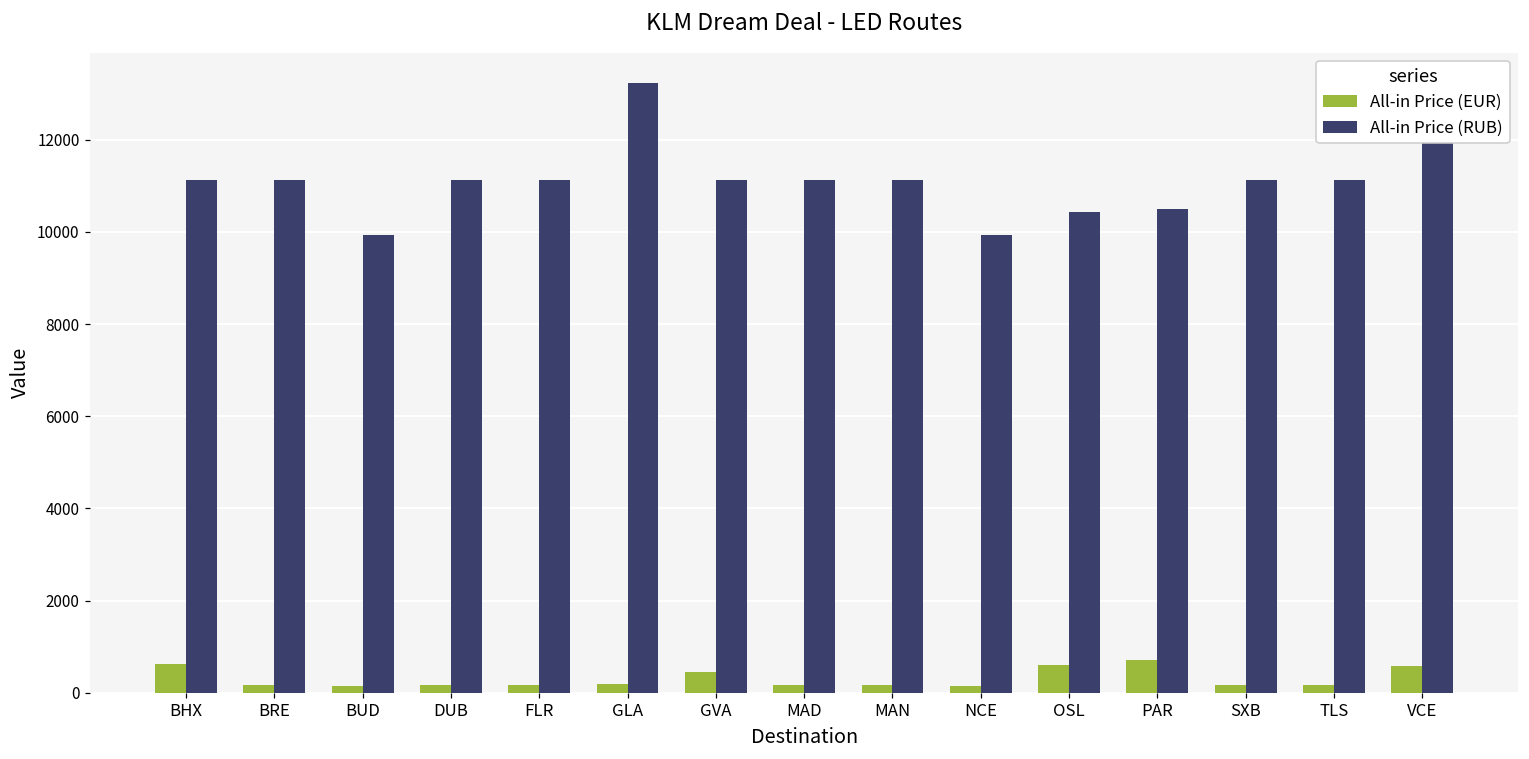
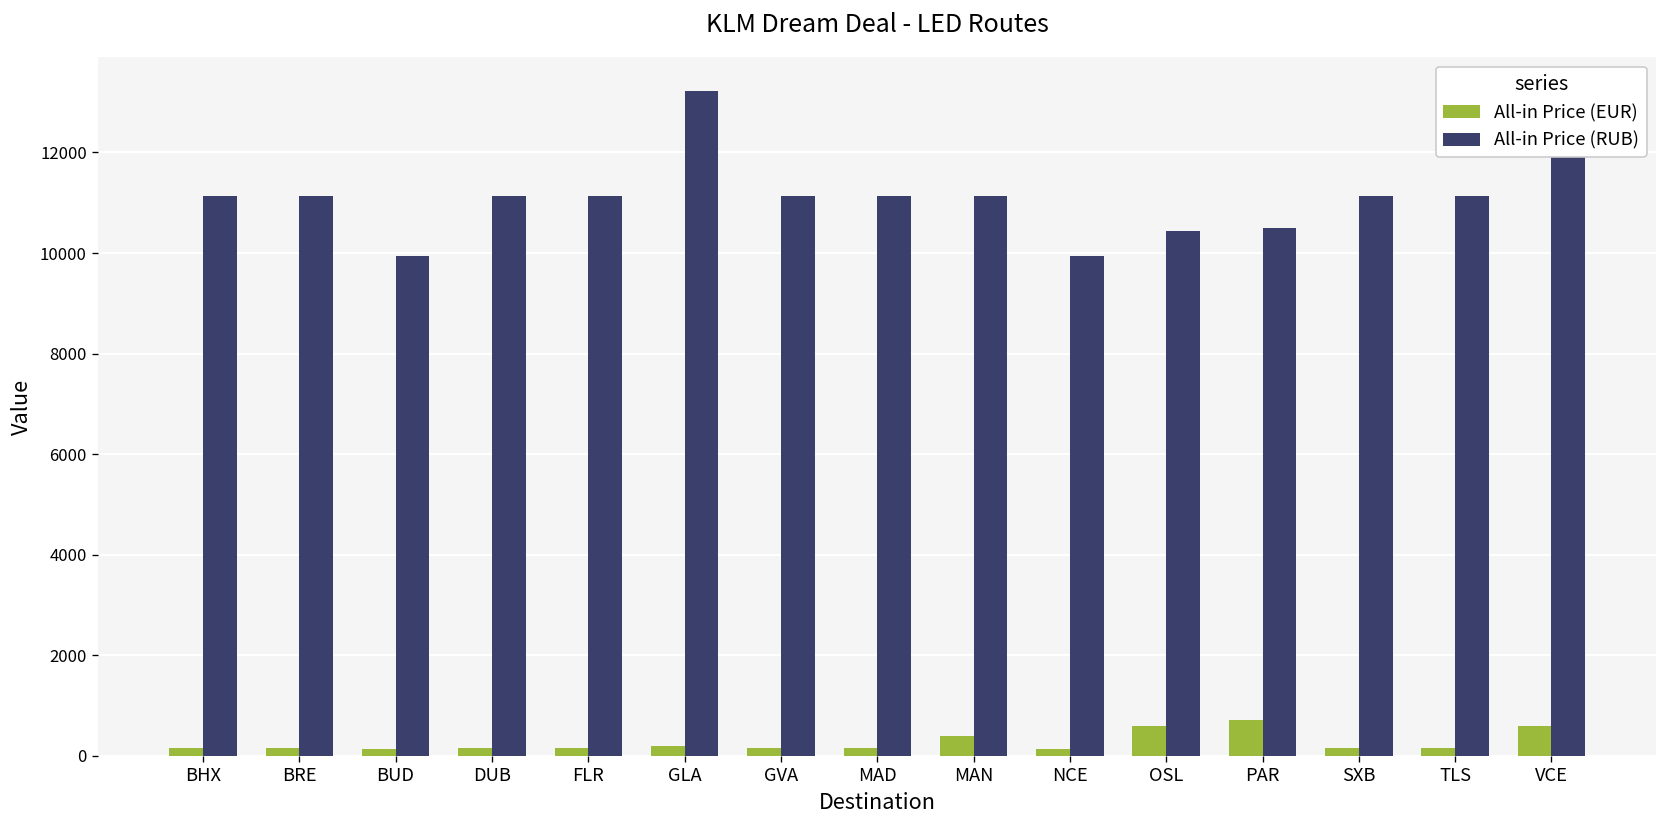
  {
    "All-in Price (EUR)": {
-     "BHX": 600,
+     "BHX": 200,
      "BRE": 200,
      "BUD": 100,
      "DUB": 200,
      "FLR": 200,
      "GLA": 200,
-     "GVA": 400,
+     "GVA": 200,
      "MAD": 200,
-     "MAN": 200,
+     "MAN": 400,
      "NCE": 100,
      "OSL": 600,
      "PAR": 700,
      "SXB": 200,
      "TLS": 200,
      "VCE": 600
    },
    "All-in Price (RUB)": {
      "BHX": 11100,
      "BRE": 11100,
      "BUD": 9900,
      "DUB": 11100,
      "FLR": 11100,
      "GLA": 13200,
      "GVA": 11100,
      "MAD": 11100,
      "MAN": 11100,
      "NCE": 9900,
      "OSL": 10400,
      "PAR": 10500,
      "SXB": 11100,
      "TLS": 11100
    }
  }
